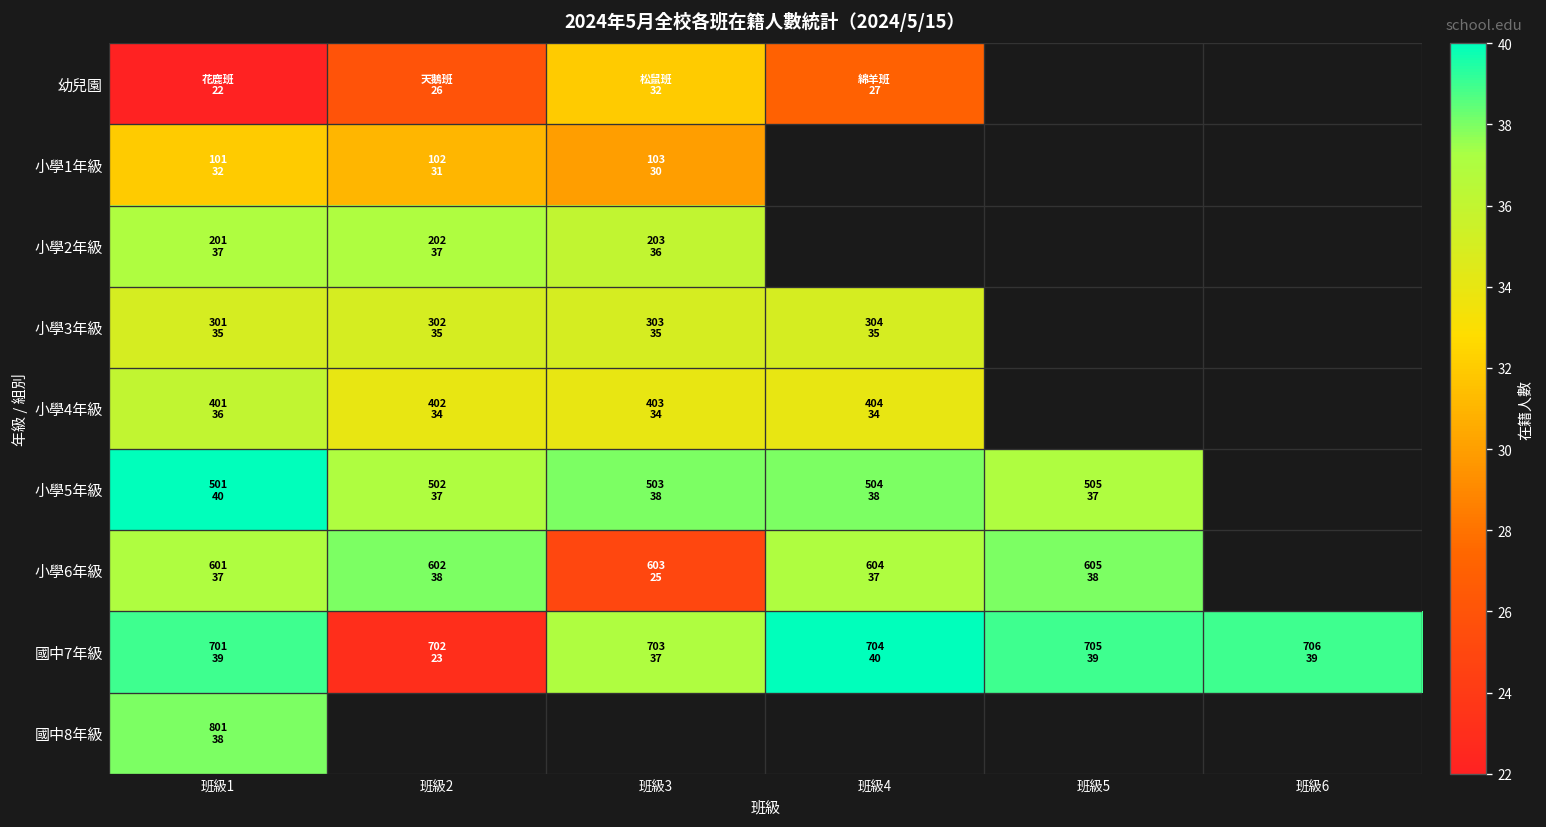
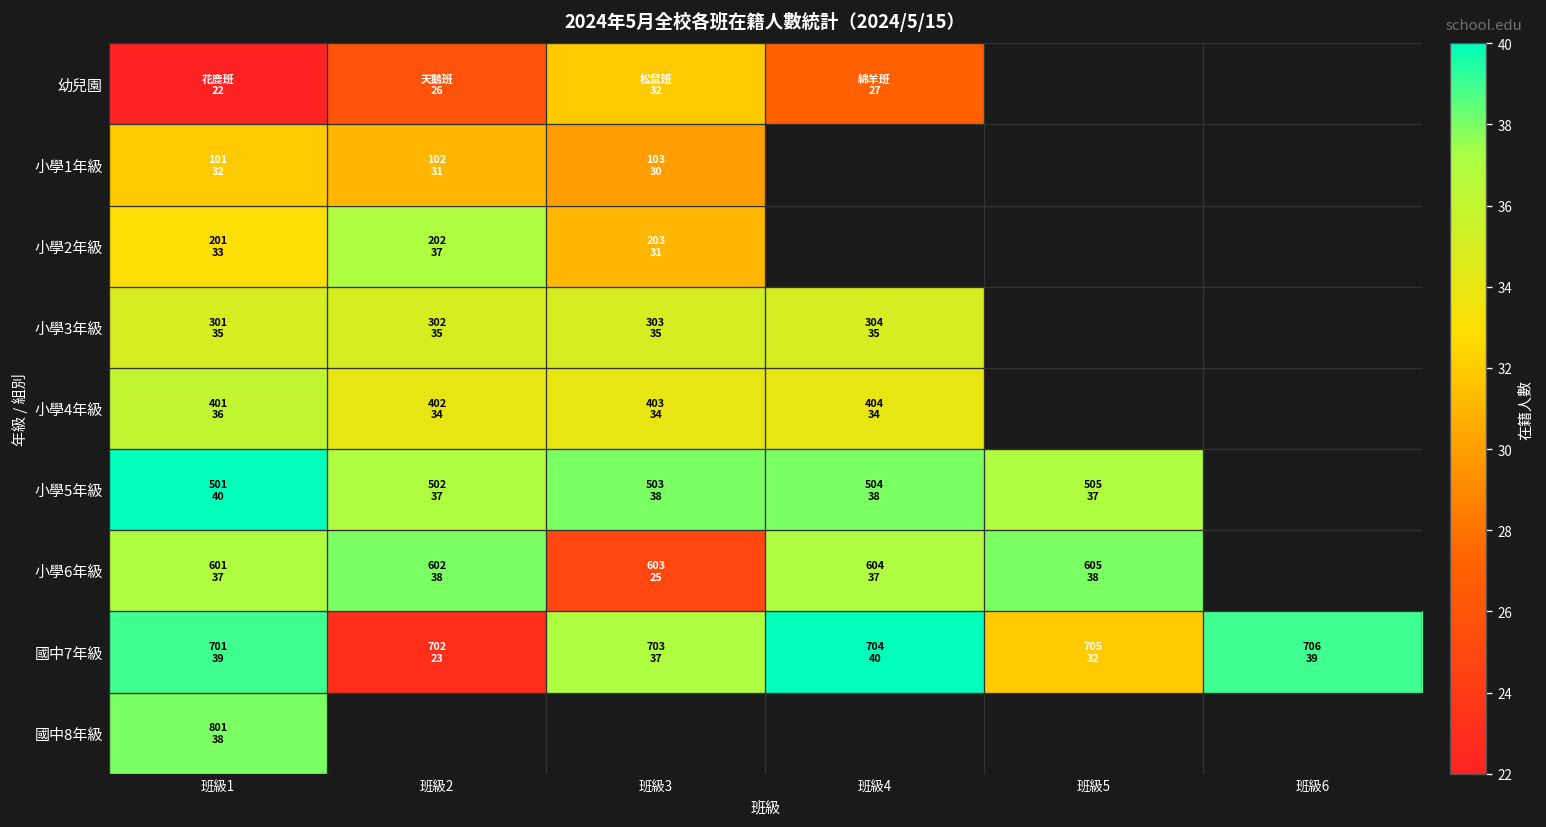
  {
    "幼兒園": {
      "班級1": 22,
      "班級2": 26,
      "班級3": 32,
      "班級4": 27
    },
    "小學2年級": {
-     "班級1": 37,
-     "班級3": 36
+     "班級1": 33,
+     "班級3": 31
    },
    "國中7年級": {
-     "班級5": 39
+     "班級5": 32
    }
  }
